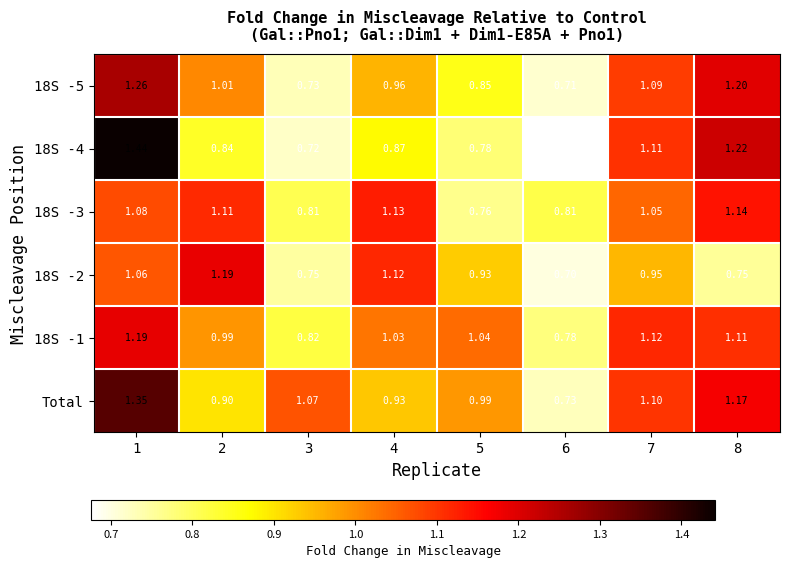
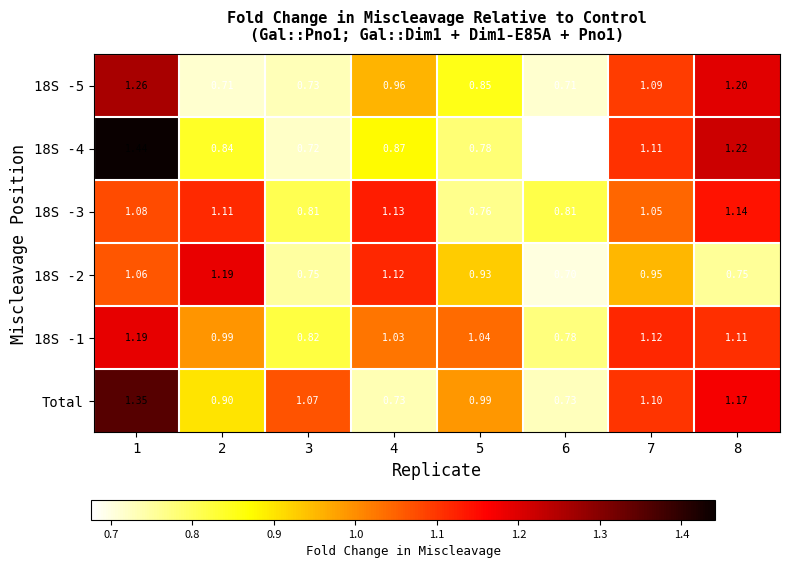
  {
    "18S -5": {
      "1": 1.26,
-     "2": 1.01,
+     "2": 0.71,
      "3": 0.73,
      "4": 0.96,
      "5": 0.85,
      "6": 0.71,
      "7": 1.09,
      "8": 1.20
    },
    "18S -4": {
      "2": 0.84,
      "3": 0.72,
      "4": 0.87,
      "5": 0.78,
      "7": 1.11,
      "8": 1.22
    },
    "18S -3": {
      "1": 1.08,
      "2": 1.11,
      "3": 0.81,
      "4": 1.13,
      "5": 0.76,
      "6": 0.81,
      "7": 1.05,
      "8": 1.14
    },
    "18S -2": {
      "1": 1.06,
      "2": 1.19,
      "3": 0.75,
      "4": 1.12,
      "5": 0.93,
      "7": 0.95,
      "8": 0.75
    },
    "18S -1": {
      "1": 1.19,
      "2": 0.99,
      "3": 0.82,
      "4": 1.03,
      "5": 1.04,
      "6": 0.78,
      "7": 1.12,
      "8": 1.11
    },
    "Total": {
      "1": 1.35,
      "2": 0.90,
      "3": 1.07,
-     "4": 0.93,
+     "4": 0.73,
      "5": 0.99,
      "6": 0.73,
      "7": 1.10,
      "8": 1.17
    }
  }
